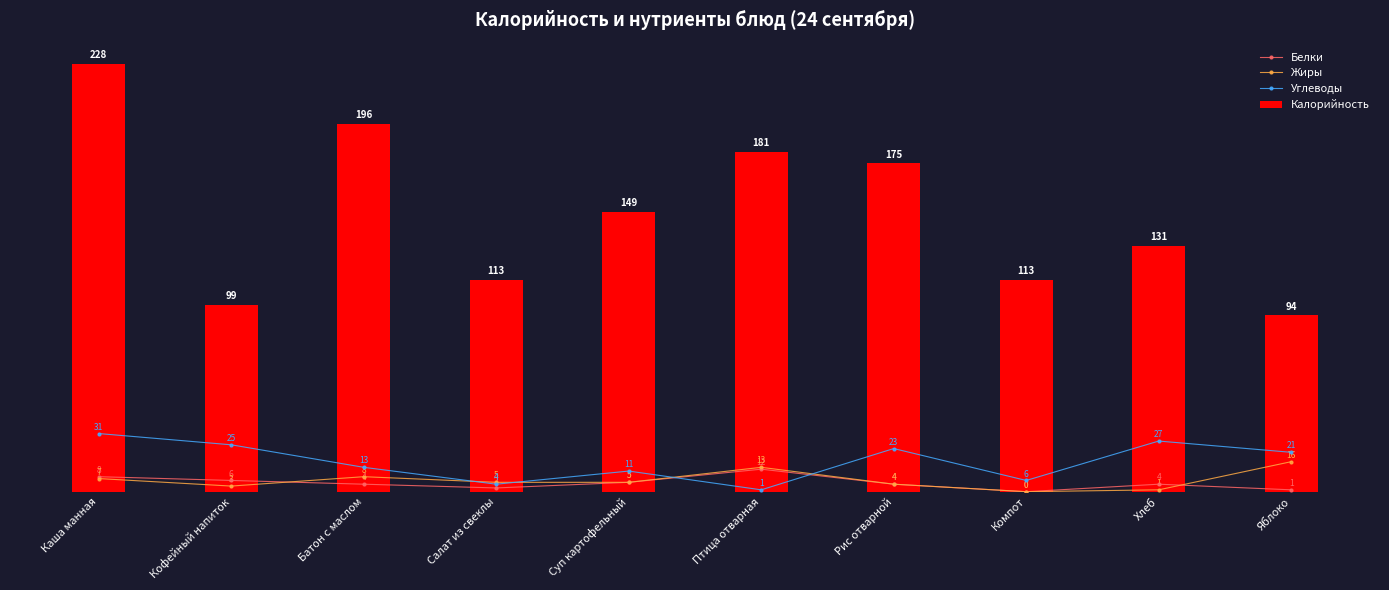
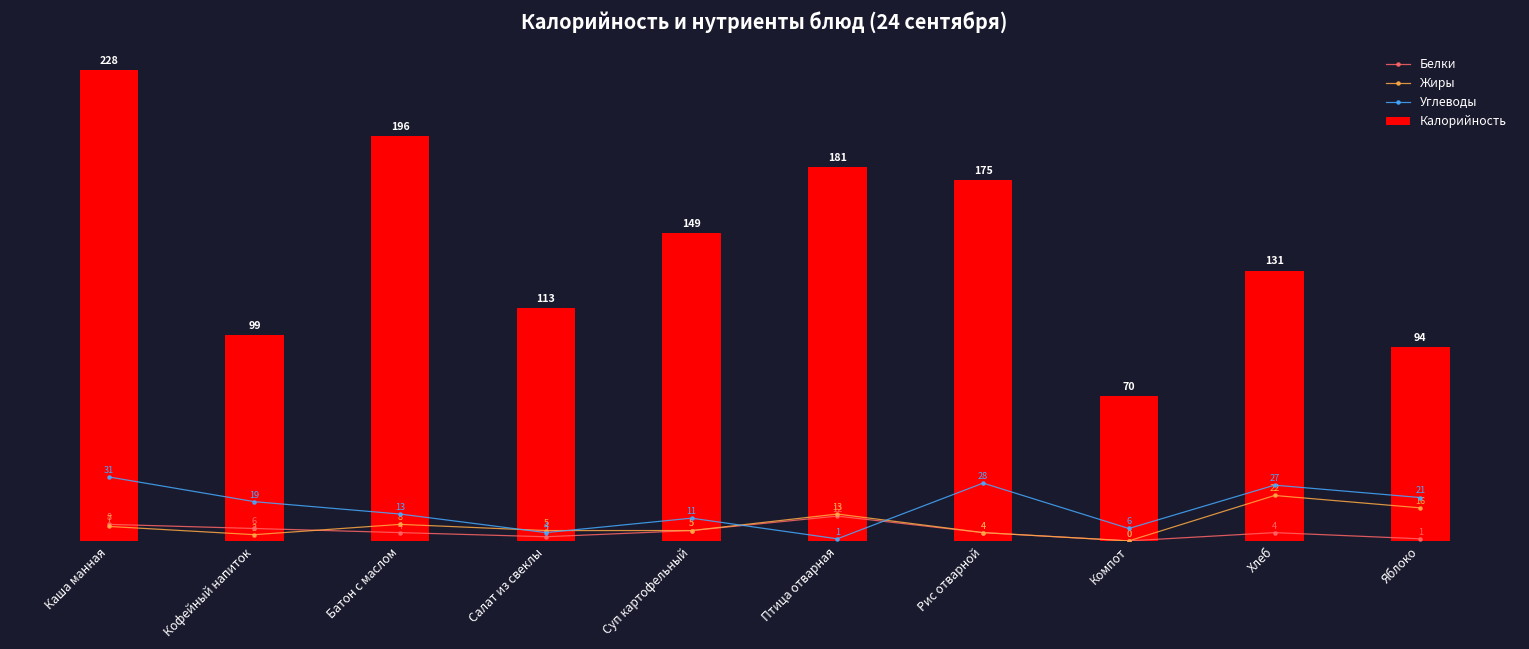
  {
    "Калорийность": {
      "Каша манная": 228,
      "Батон с маслом": 196,
      "Салат из свеклы": 113,
      "Суп картофельный": 149,
      "Птица отварная": 181,
      "Рис отварной": 175,
-     "Компот": 113,
+     "Компот": 70,
      "Хлеб": 131,
      "Яблоко": 94
    },
    "Белки": {
      "Яблоко": 1
    },
    "Жиры": {
-     "Хлеб": 1
+     "Хлеб": 22
    },
    "Углеводы": {
      "Каша манная": 31,
-     "Кофейный напиток": 25,
+     "Кофейный напиток": 19,
      "Батон с маслом": 13,
      "Суп картофельный": 11,
      "Птица отварная": 1,
-     "Рис отварной": 23,
+     "Рис отварной": 28,
      "Компот": 6,
      "Хлеб": 27,
      "Яблоко": 21
    }
  }
